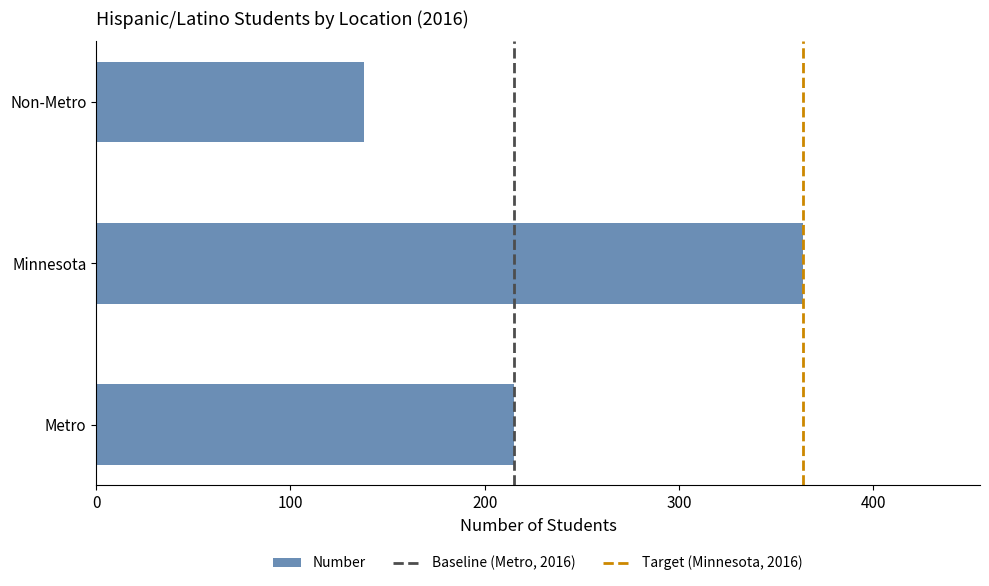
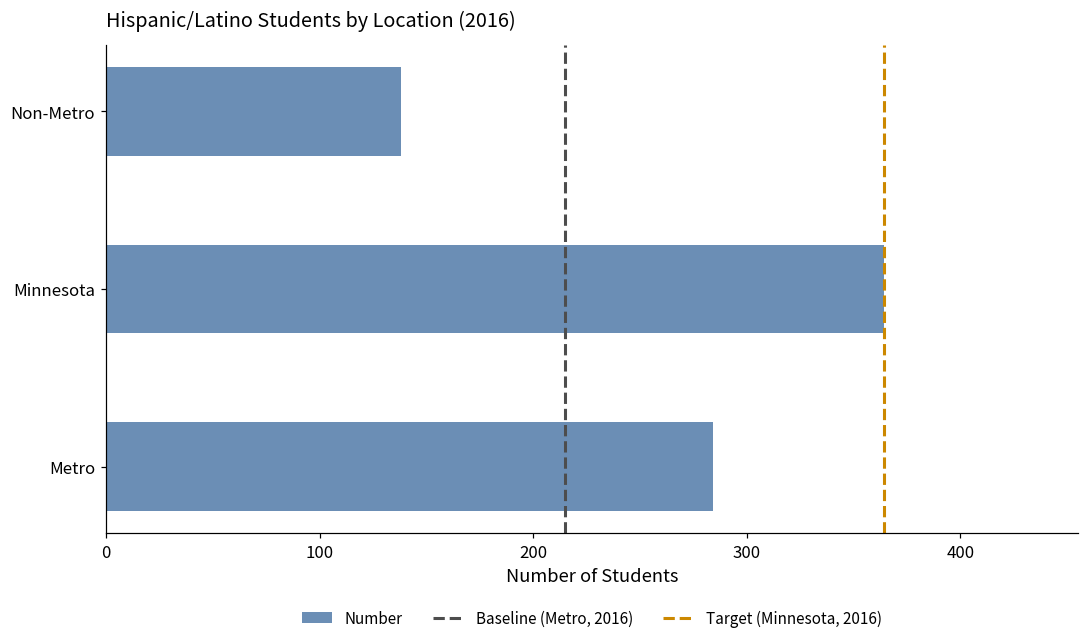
  {
    "Non-Metro": 138,
    "Minnesota": 364,
-   "Metro": 215
+   "Metro": 284
  }
